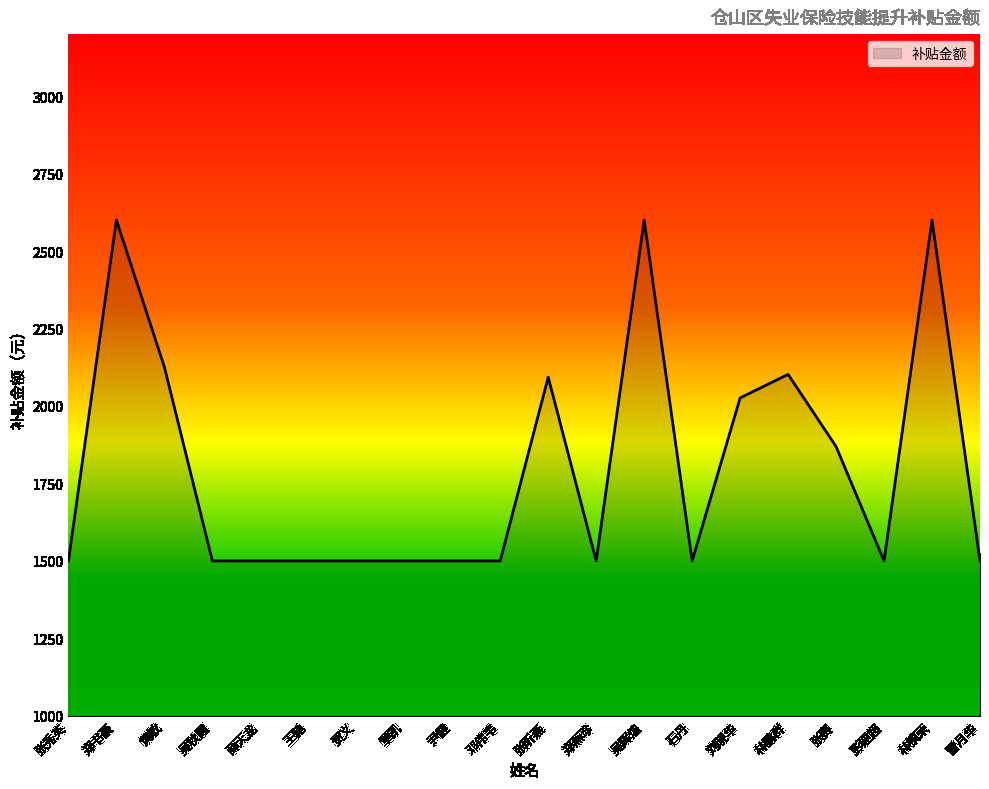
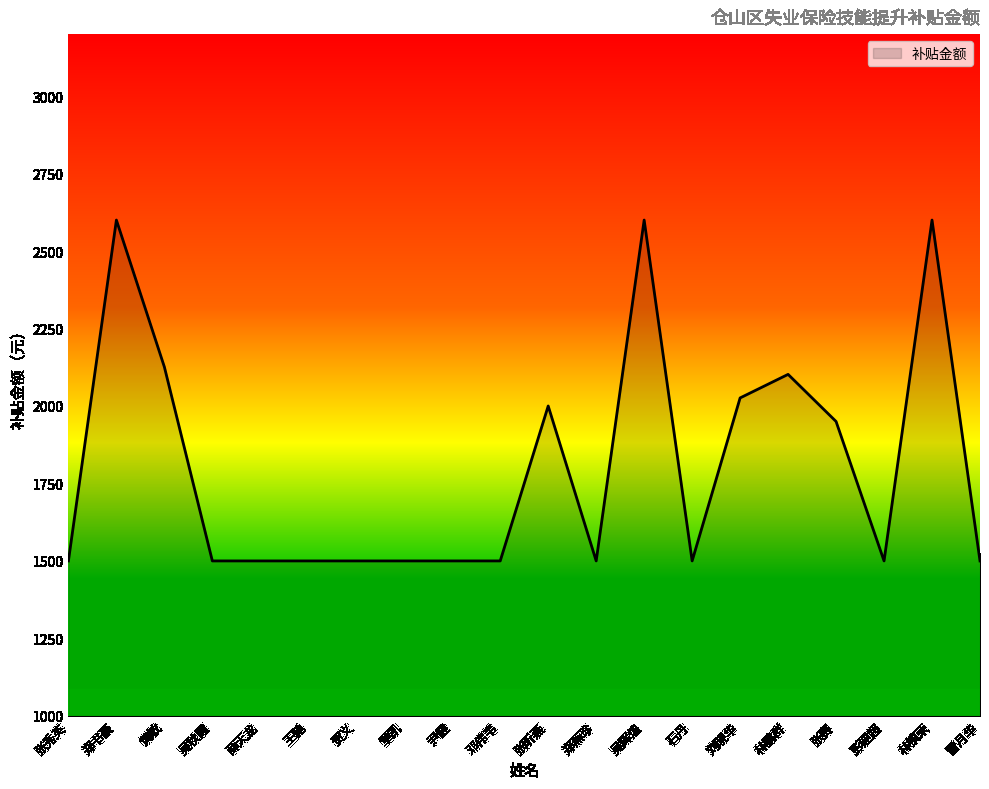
  {
    "张秀英": 1500,
    "郑书豪": 2600,
    "黄敏": 2130,
    "吴秋霞": 1500,
    "薛天龙": 1500,
    "王驰": 1500,
    "贺义": 1500,
    "章凯": 1500,
    "尹健": 1500,
    "邓伟韦": 1500,
-   "张昕燕": 2090,
+   "张昕燕": 2000,
    "郑燕珍": 1500,
    "吴辉煌": 2600,
    "石丹": 1500,
    "刘晓华": 2030,
    "林鹏群": 2100,
-   "张赛": 1870,
+   "张赛": 1950,
    "彭建超": 1500,
    "林镇荣": 2600,
    "雷月华": 1500
  }
